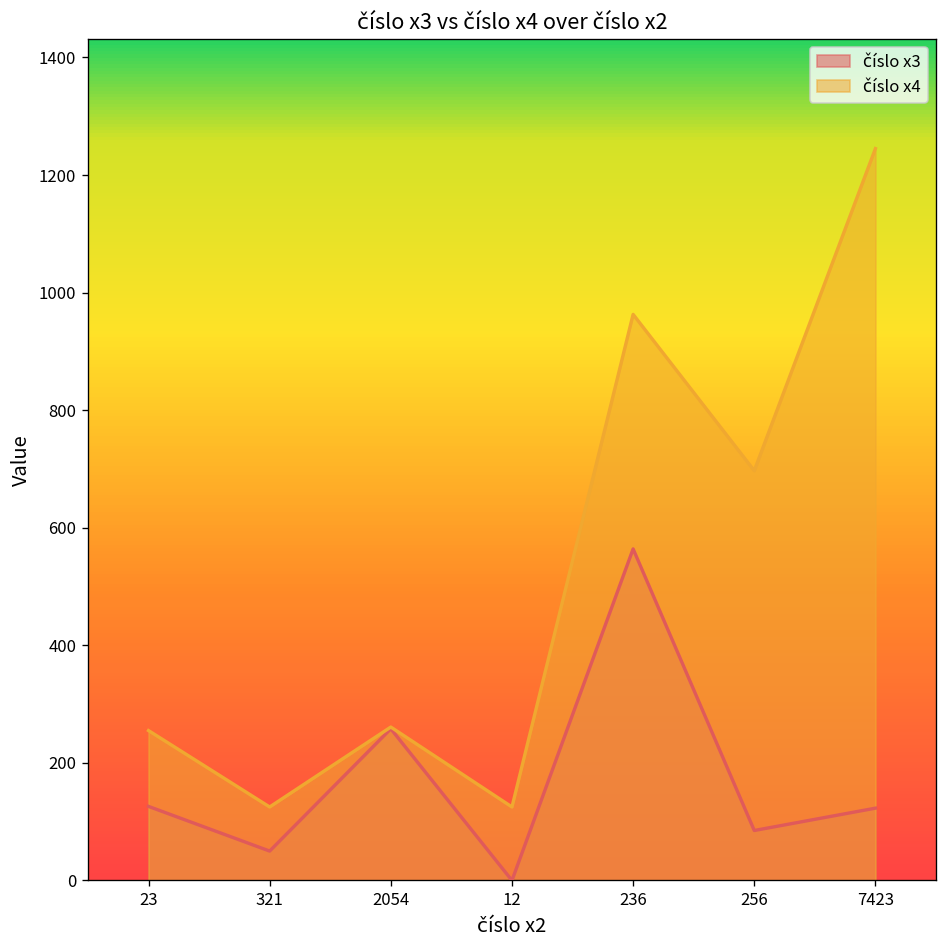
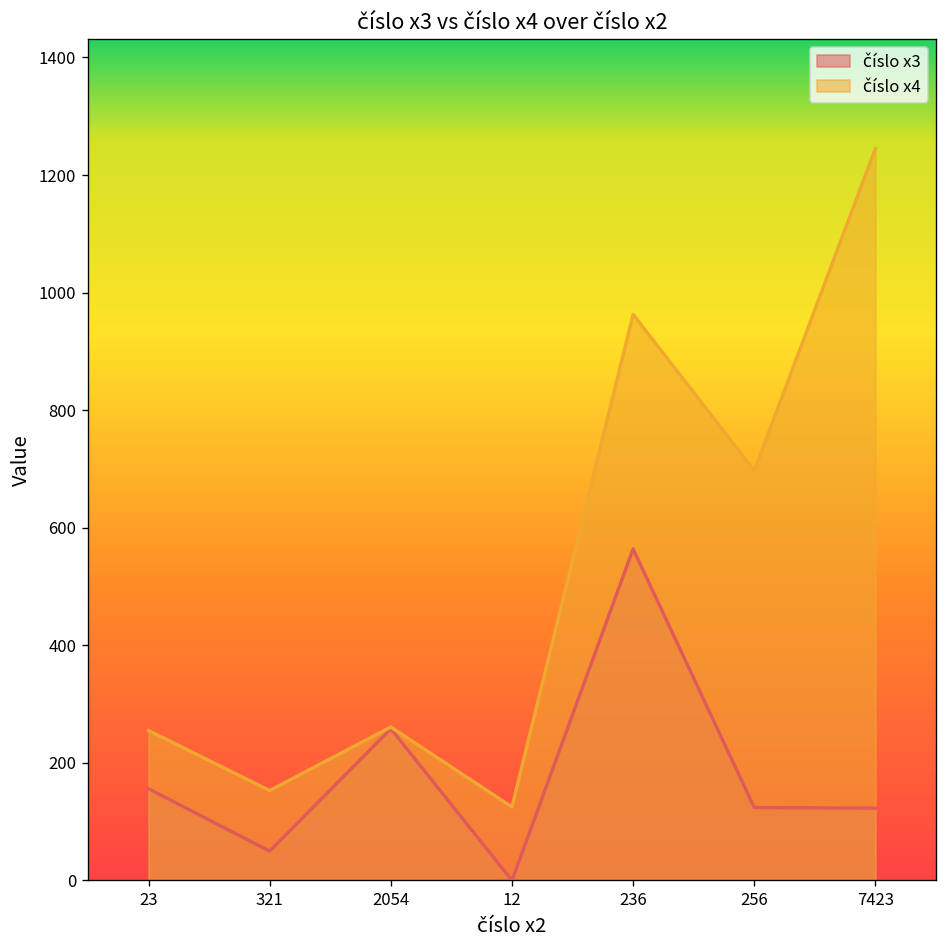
  {
    "číslo x3": {
-     "23": 130,
+     "23": 160,
      "321": 50,
      "12": 0,
      "236": 560,
-     "256": 90,
+     "256": 120,
      "7423": 120
    },
    "číslo x4": {
      "23": 260,
-     "321": 130,
+     "321": 150,
      "12": 130,
      "236": 960,
      "256": 700,
      "7423": 1250
    }
  }
